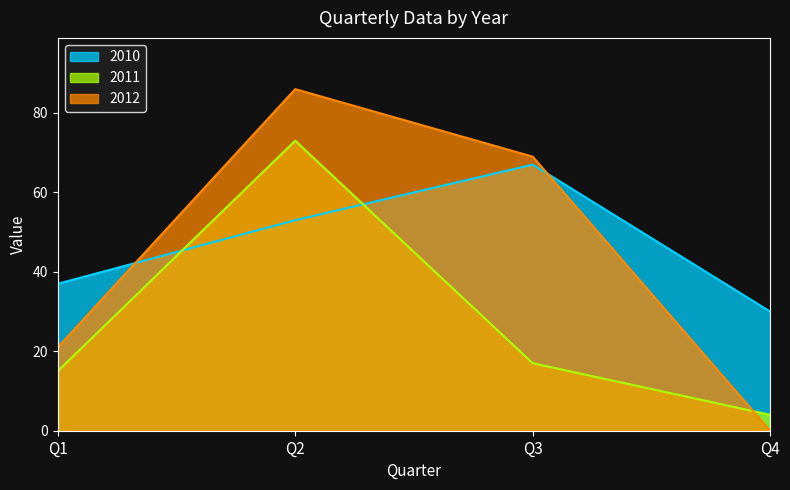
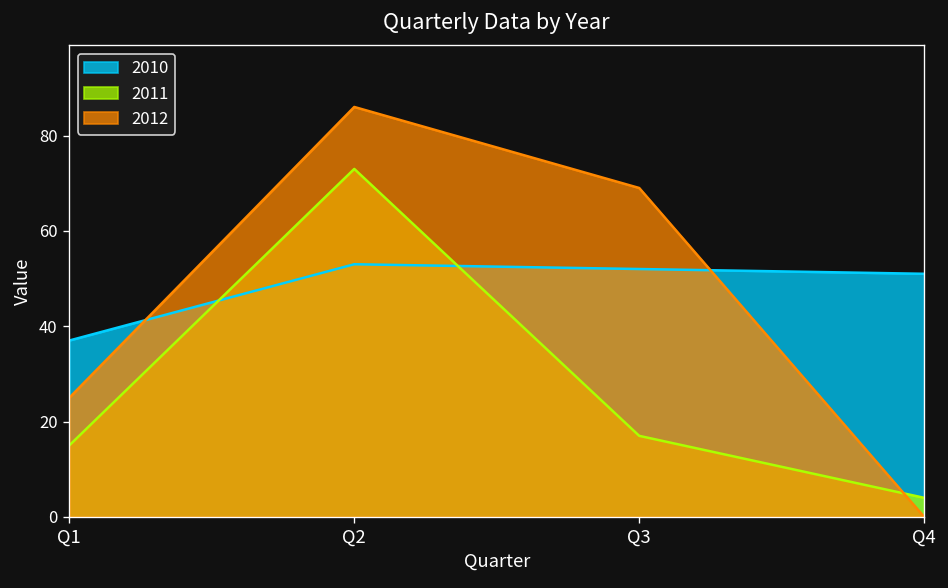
  {
    "2010": {
      "Q1": 37,
      "Q2": 53,
-     "Q3": 67,
-     "Q4": 30
+     "Q3": 52,
+     "Q4": 51
    },
    "2011": {
      "Q1": 15,
      "Q2": 73,
      "Q3": 17,
      "Q4": 4
    },
    "2012": {
-     "Q1": 21,
+     "Q1": 25,
      "Q2": 86,
      "Q3": 69,
      "Q4": 0
    }
  }
